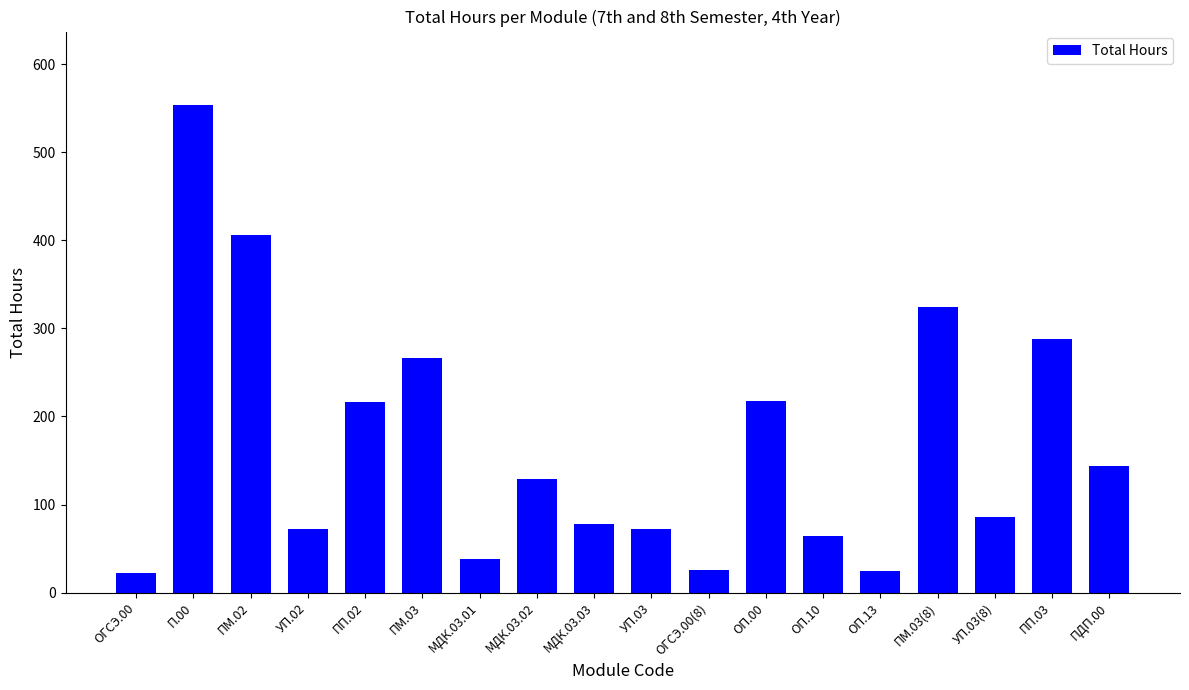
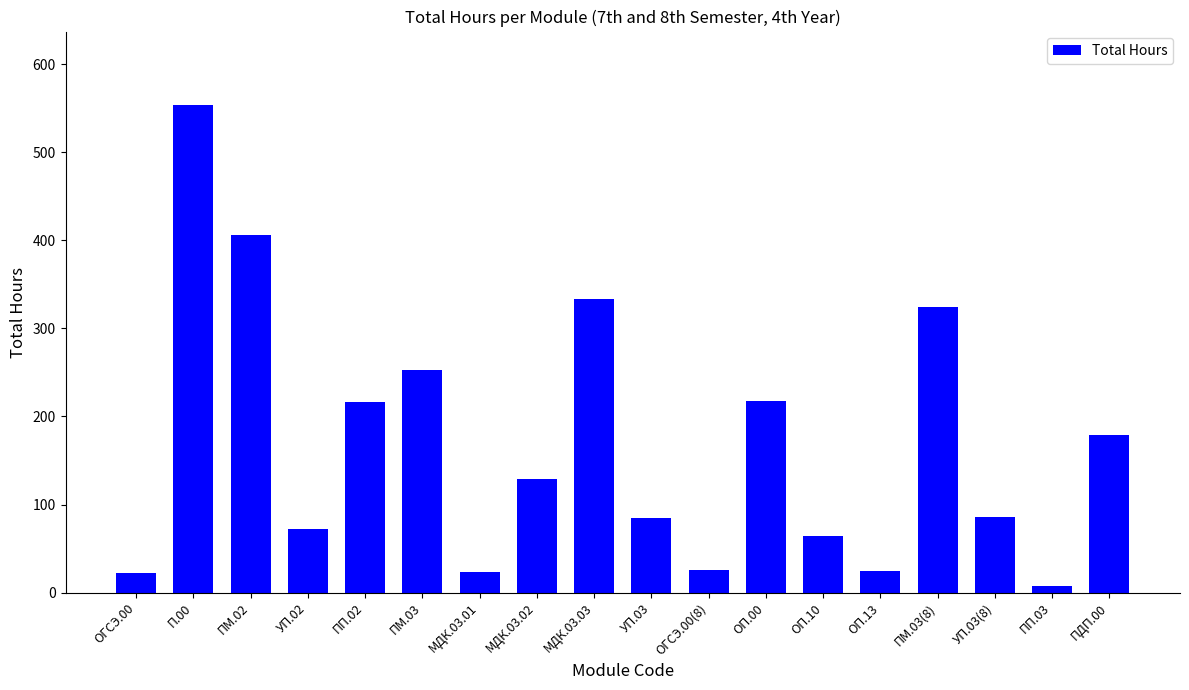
  {
    "ОГСЭ.00": 20,
    "П.00": 550,
    "ПМ.02": 410,
    "УП.02": 70,
    "ПП.02": 220,
-   "ПМ.03": 270,
-   "МДК.03.01": 40,
+   "ПМ.03": 250,
+   "МДК.03.01": 20,
    "МДК.03.02": 130,
-   "МДК.03.03": 80,
-   "УП.03": 70,
+   "МДК.03.03": 330,
+   "УП.03": 90,
    "ОГСЭ.00(8)": 30,
    "ОП.00": 220,
    "ОП.10": 60,
    "ОП.13": 30,
    "ПМ.03(8)": 320,
    "УП.03(8)": 90,
-   "ПП.03": 290,
-   "ПДП.00": 140
+   "ПП.03": 10,
+   "ПДП.00": 180
  }
